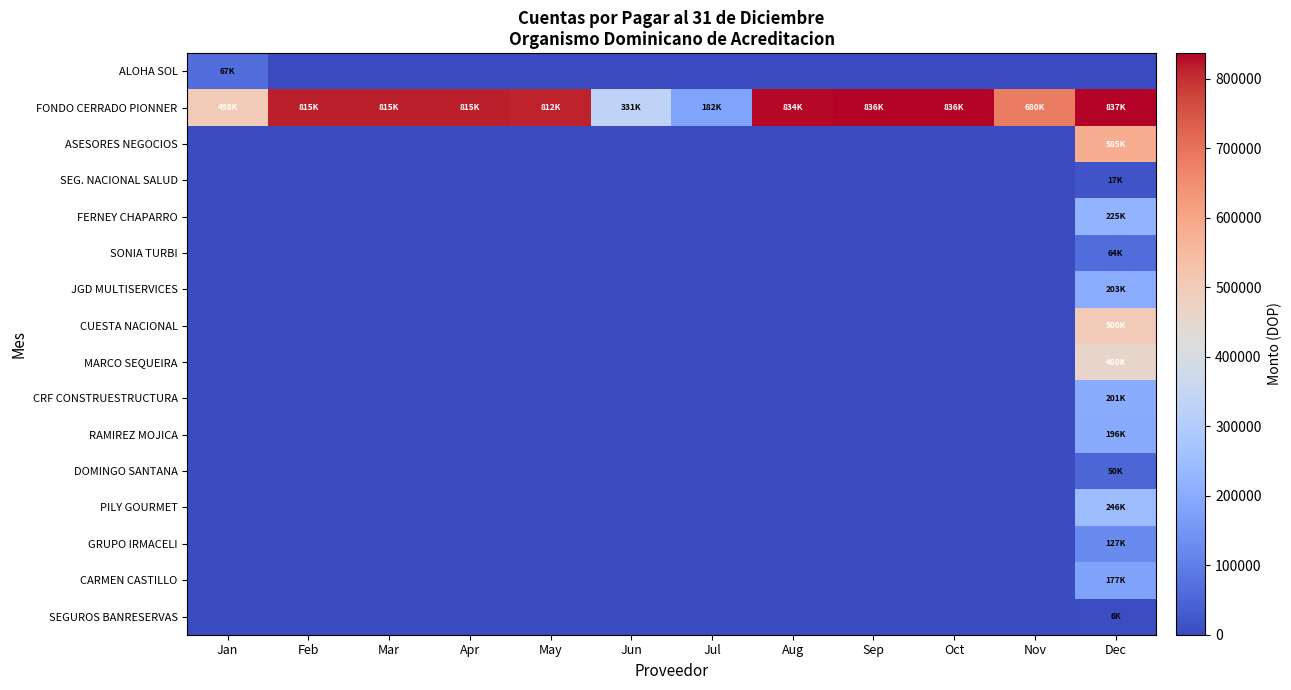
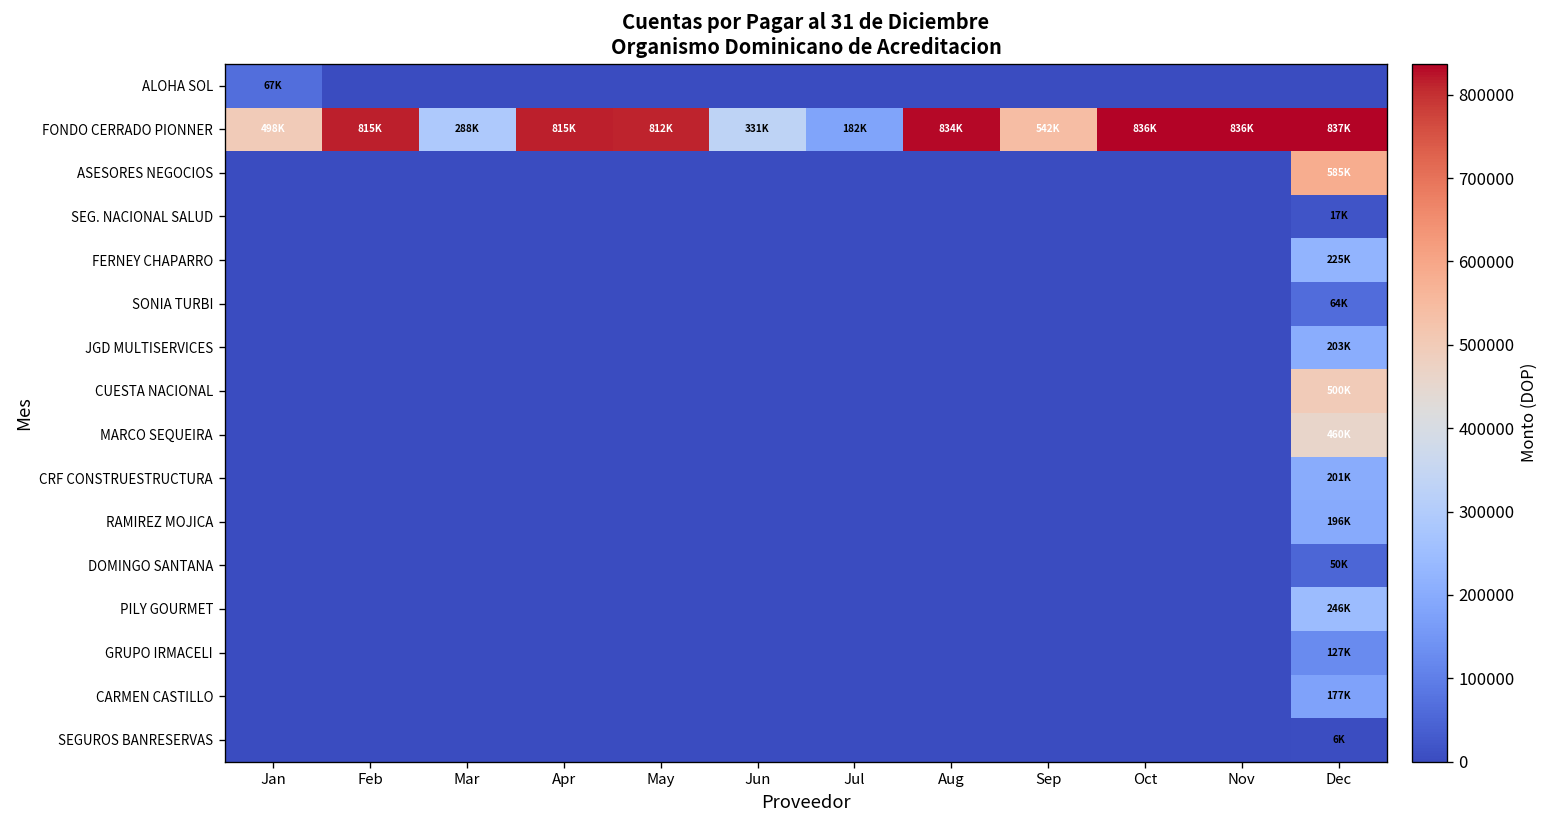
  {
    "ALOHA SOL": {
      "Jan": "67K"
    },
    "FONDO CERRADO PIONNER": {
      "Jan": "498K",
      "Feb": "815K",
-     "Mar": "815K",
+     "Mar": "288K",
      "Apr": "815K",
      "May": "812K",
      "Jun": "331K",
      "Jul": "182K",
      "Aug": "834K",
-     "Sep": "836K",
+     "Sep": "542K",
      "Oct": "836K",
-     "Nov": "680K",
+     "Nov": "836K",
      "Dec": "837K"
    },
    "ASESORES NEGOCIOS": {
      "Dec": "585K"
    },
    "SEG. NACIONAL SALUD": {
      "Dec": "17K"
    },
    "FERNEY CHAPARRO": {
      "Dec": "225K"
    },
    "SONIA TURBI": {
      "Dec": "64K"
    },
    "JGD MULTISERVICES": {
      "Dec": "203K"
    },
    "CUESTA NACIONAL": {
      "Dec": "500K"
    },
    "MARCO SEQUEIRA": {
      "Dec": "460K"
    },
    "CRF CONSTRUESTRUCTURA": {
      "Dec": "201K"
    },
    "RAMIREZ MOJICA": {
      "Dec": "196K"
    },
    "DOMINGO SANTANA": {
      "Dec": "50K"
    },
    "PILY GOURMET": {
      "Dec": "246K"
    },
    "GRUPO IRMACELI": {
      "Dec": "127K"
    },
    "CARMEN CASTILLO": {
      "Dec": "177K"
    },
    "SEGUROS BANRESERVAS": {
      "Dec": "6K"
    }
  }
